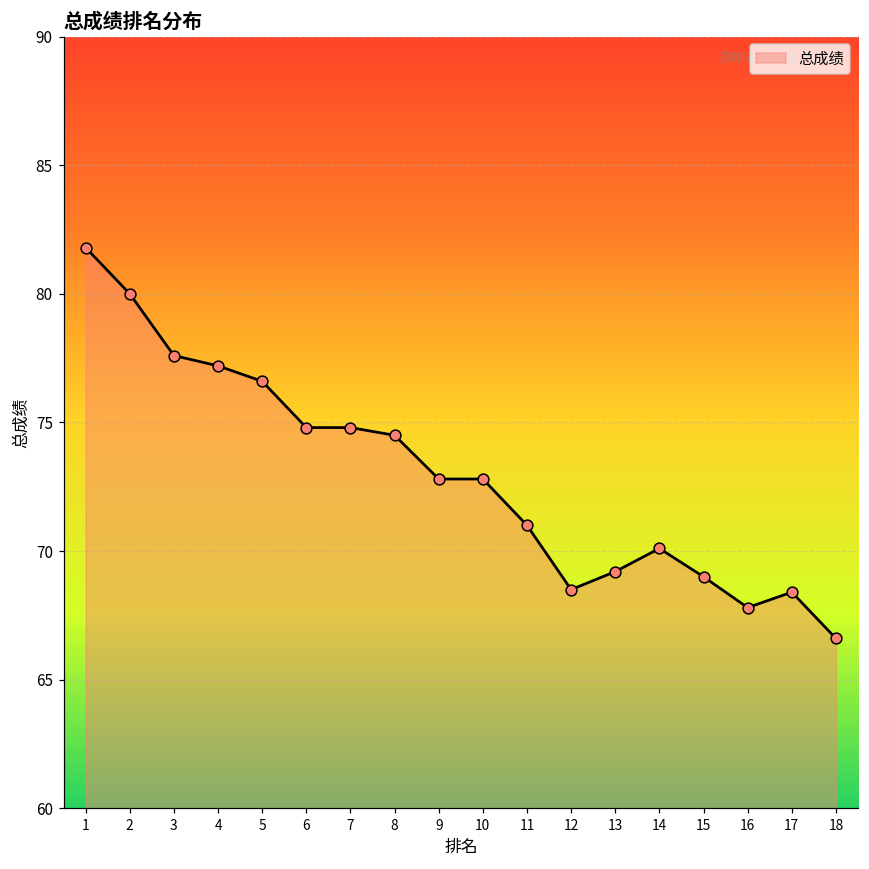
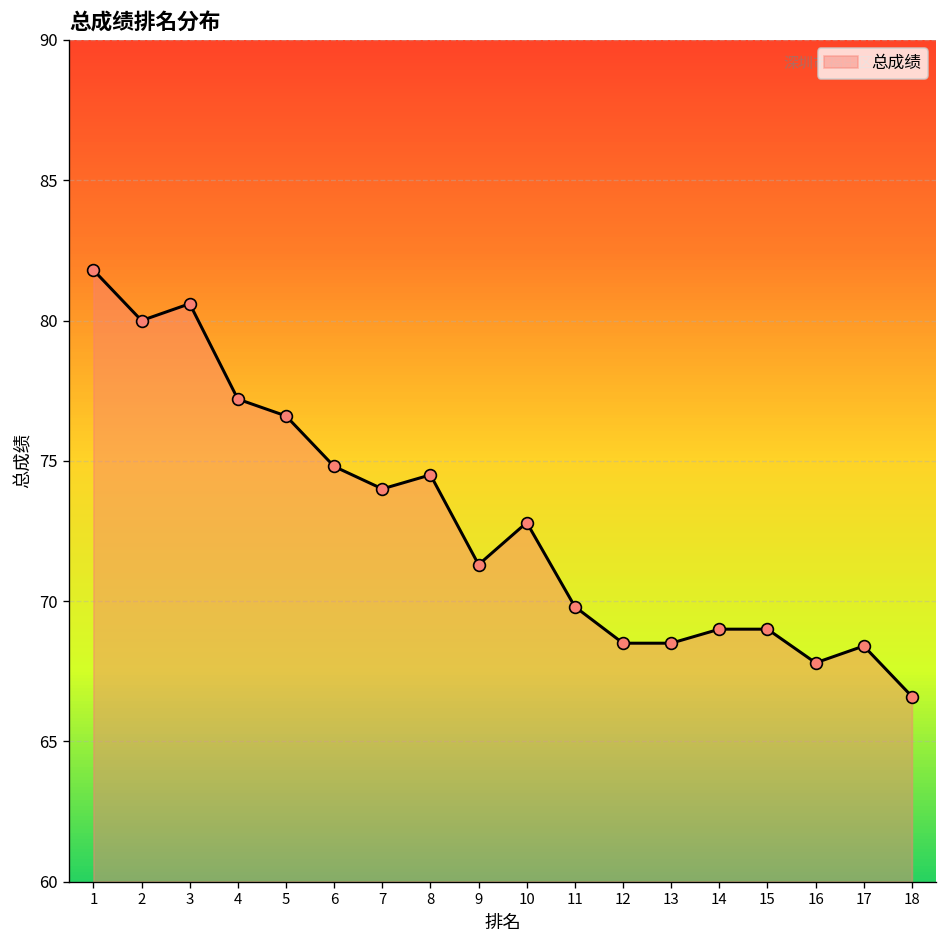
  {
    "1": 81.8,
    "2": 80.0,
-   "3": 77.6,
+   "3": 80.6,
    "4": 77.2,
    "5": 76.6,
    "6": 74.8,
-   "7": 74.8,
+   "7": 74.0,
    "8": 74.5,
-   "9": 72.8,
+   "9": 71.3,
    "10": 72.8,
-   "11": 71.0,
+   "11": 69.8,
    "12": 68.5,
-   "13": 69.2,
-   "14": 70.1,
+   "13": 68.5,
+   "14": 69.0,
    "15": 69.0,
    "16": 67.8,
    "17": 68.4,
    "18": 66.6
  }
